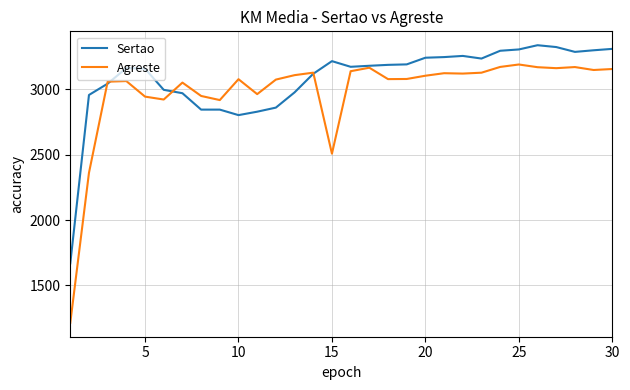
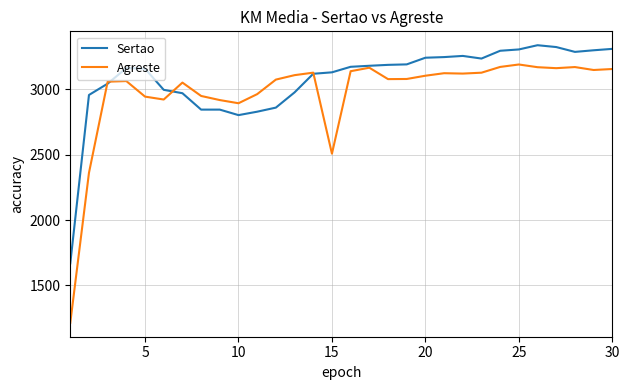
  {
    "Sertao": {
      "10": 2800,
-     "15": 3220,
+     "15": 3130,
      "20": 3240,
      "25": 3310,
      "30": 3310
    },
    "Agreste": {
      "5": 2940,
-     "10": 3080,
+     "10": 2890,
      "15": 2510,
      "20": 3100,
      "25": 3190,
      "30": 3160
    }
  }
